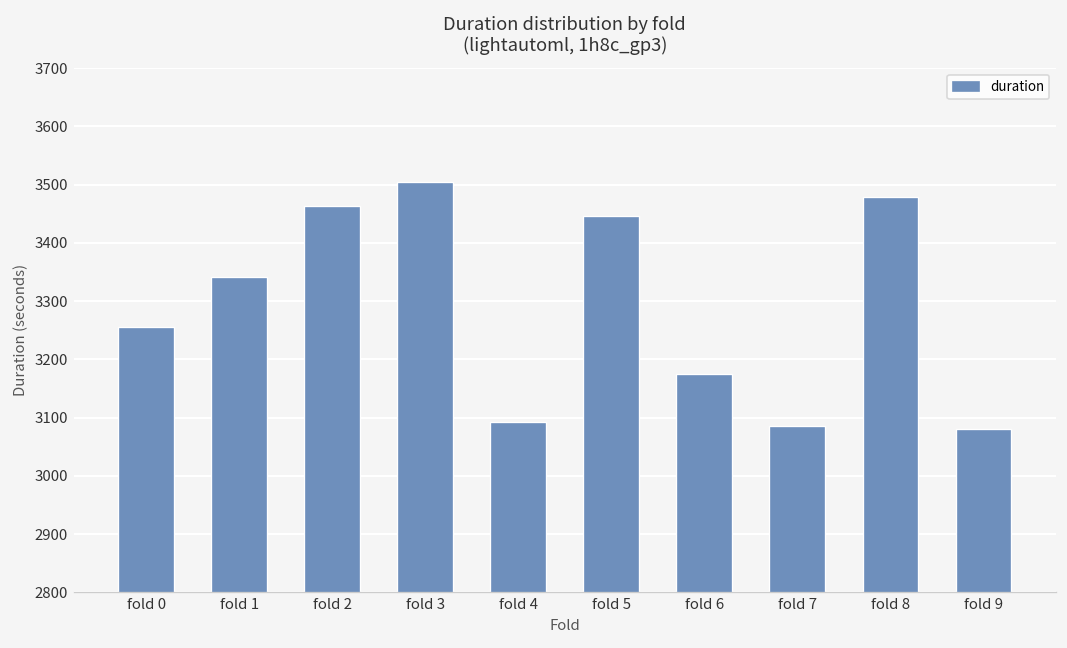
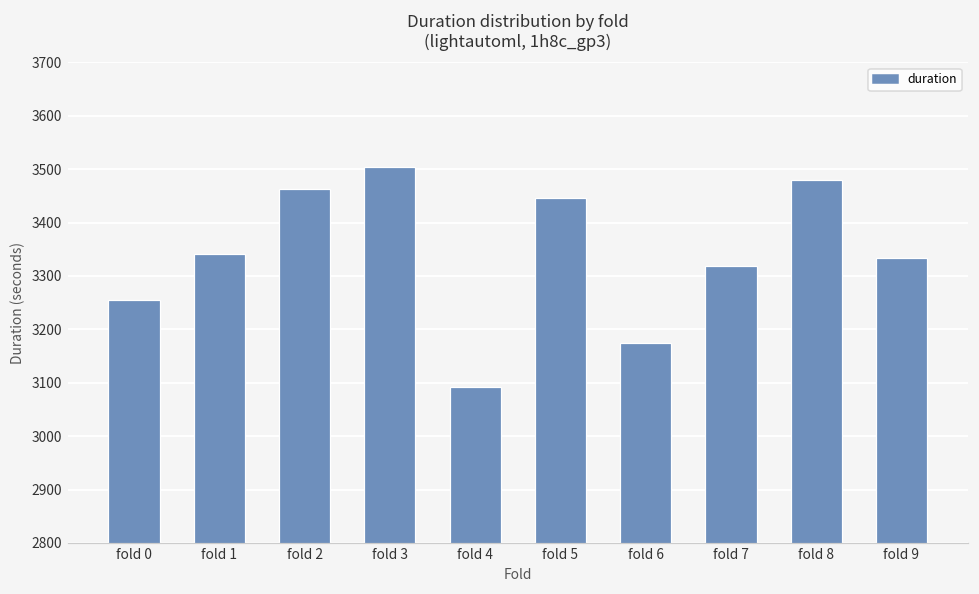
  {
    "fold 0": 3260,
    "fold 1": 3340,
    "fold 2": 3460,
    "fold 3": 3500,
    "fold 4": 3090,
    "fold 5": 3450,
    "fold 6": 3170,
-   "fold 7": 3090,
+   "fold 7": 3320,
    "fold 8": 3480,
-   "fold 9": 3080
+   "fold 9": 3330
  }
